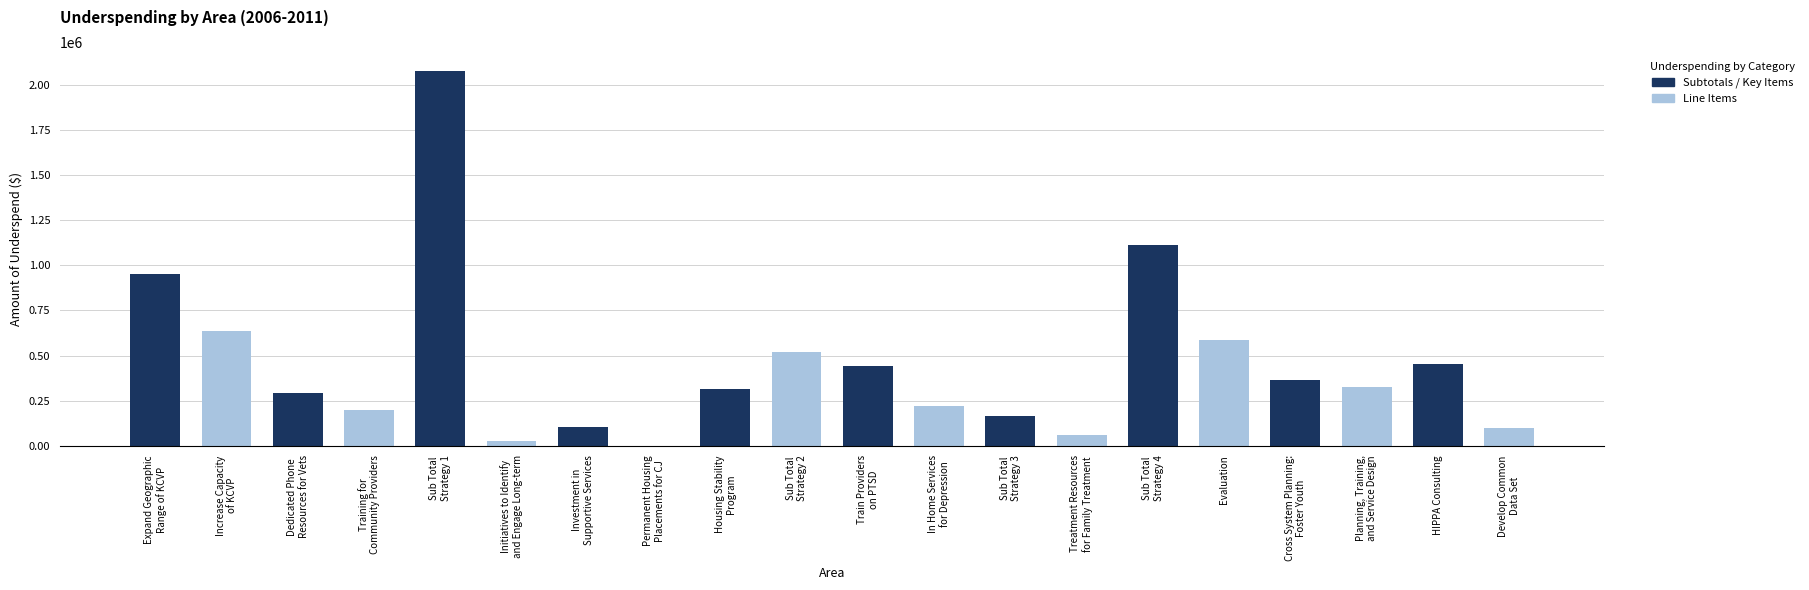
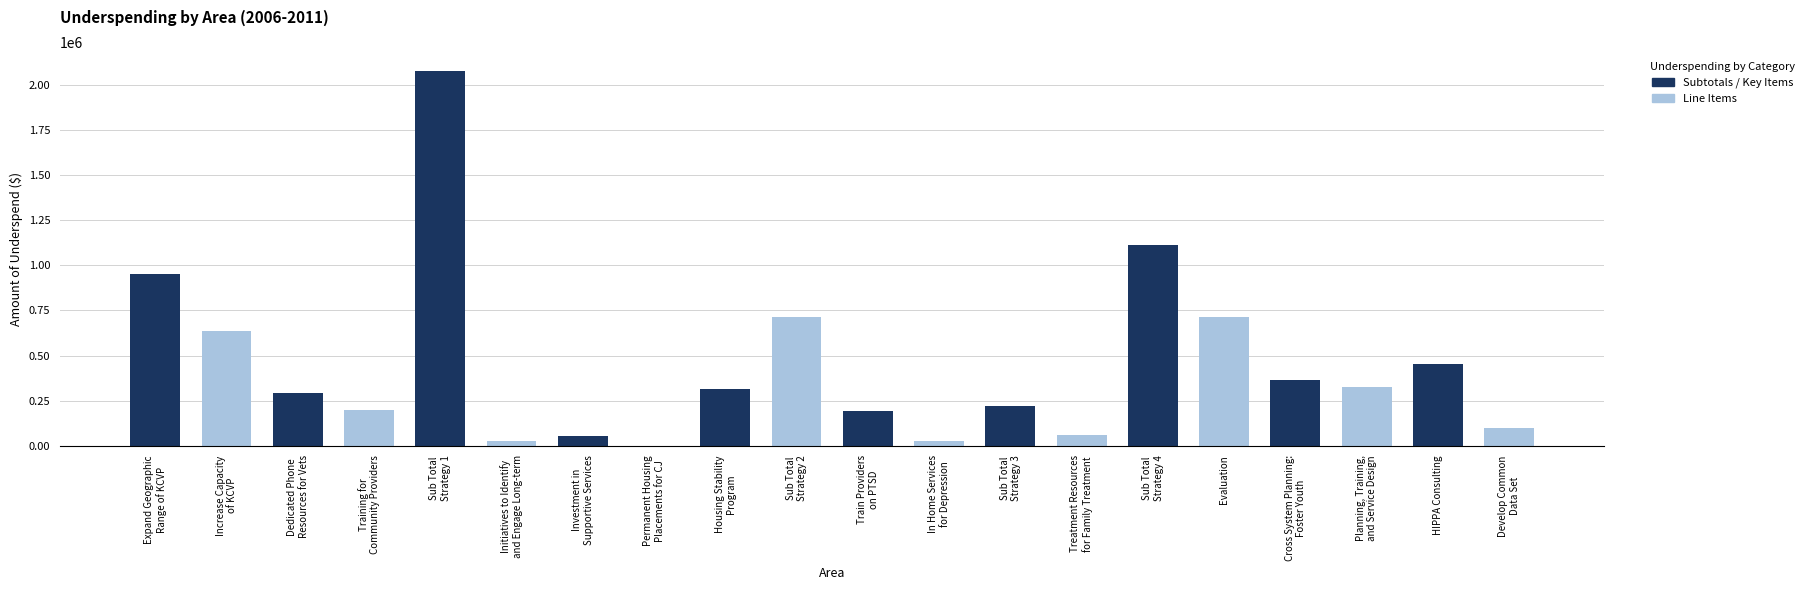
  {
    "Subtotals / Key Items": {
      "Expand Geographic Range of KCVP": 950000,
      "Dedicated Phone Resources for Vets": 290000,
      "Sub Total Strategy 1": 2080000,
-     "Investment in Supportive Services": 100000,
+     "Investment in Supportive Services": 50000,
      "Housing Stability Program": 310000,
-     "Train Providers on PTSD": 440000,
-     "Sub Total Strategy 3": 160000,
+     "Train Providers on PTSD": 190000,
+     "Sub Total Strategy 3": 220000,
      "Sub Total Strategy 4": 1110000,
      "Cross System Planning: Foster Youth": 360000,
      "HIPPA Consulting": 450000
    },
    "Line Items": {
      "Increase Capacity of KCVP": 640000,
      "Training for Community Providers": 200000,
      "Initiatives to Identify and Engage Long-term": 30000,
-     "Sub Total Strategy 2": 520000,
-     "In Home Services for Depression": 220000,
+     "Sub Total Strategy 2": 710000,
+     "In Home Services for Depression": 30000,
      "Treatment Resources for Family Treatment": 60000,
-     "Evaluation": 590000,
+     "Evaluation": 720000,
      "Planning, Training, and Service Design": 320000,
      "Develop Common Data Set": 100000
    }
  }
